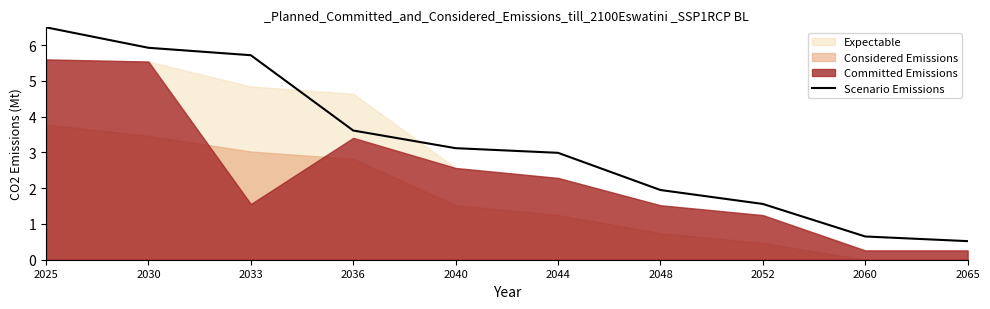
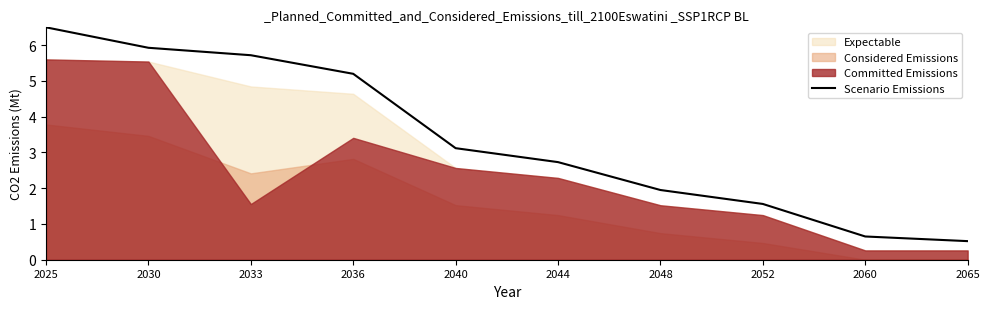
  {
    "Scenario Emissions": {
      "2025": 6.5,
      "2030": 5.9,
      "2033": 5.7,
-     "2036": 3.6,
+     "2036": 5.2,
      "2040": 3.1,
-     "2044": 3.0,
+     "2044": 2.7,
      "2048": 2.0,
      "2052": 1.6,
      "2060": 0.7,
      "2065": 0.5
    },
    "Expectable": {
      "2033": 4.8,
      "2036": 4.6
    },
    "Considered Emissions": {
      "2025": 3.8,
      "2030": 3.5,
-     "2033": 3.0,
+     "2033": 2.4,
      "2036": 2.8,
      "2040": 1.5,
      "2044": 1.2,
      "2048": 0.7,
      "2052": 0.5,
      "2060": 0.0,
      "2065": 0.0
    },
    "Committed Emissions": {
      "2033": 1.6,
      "2036": 3.4
    }
  }
